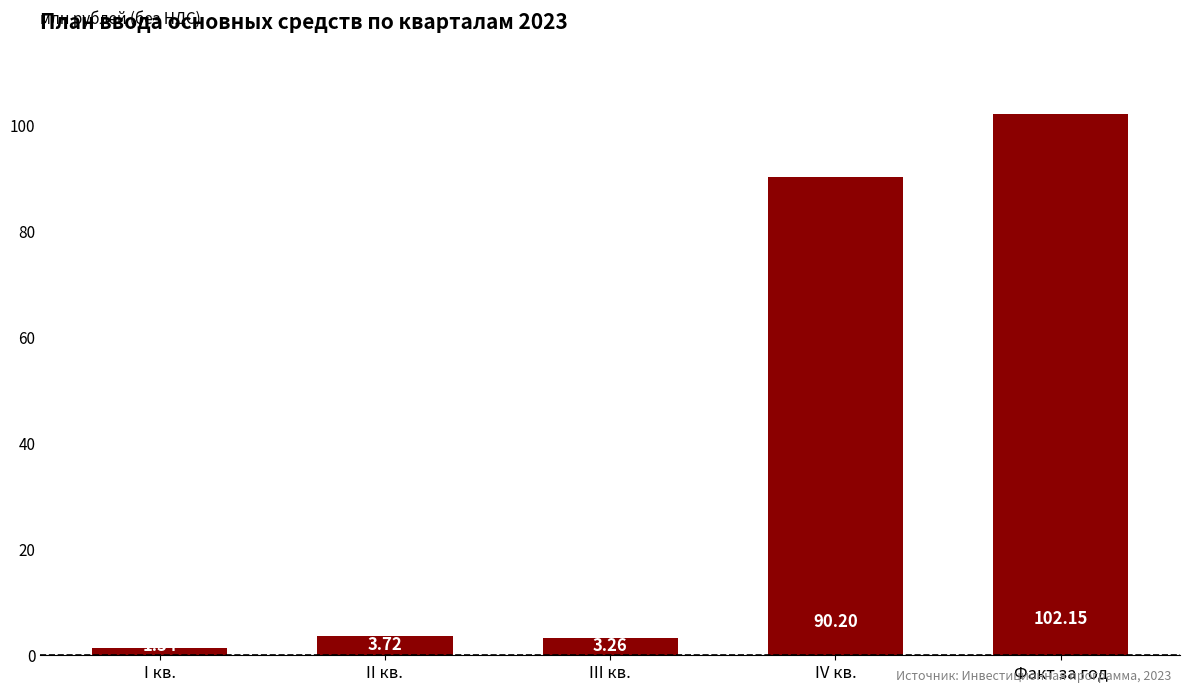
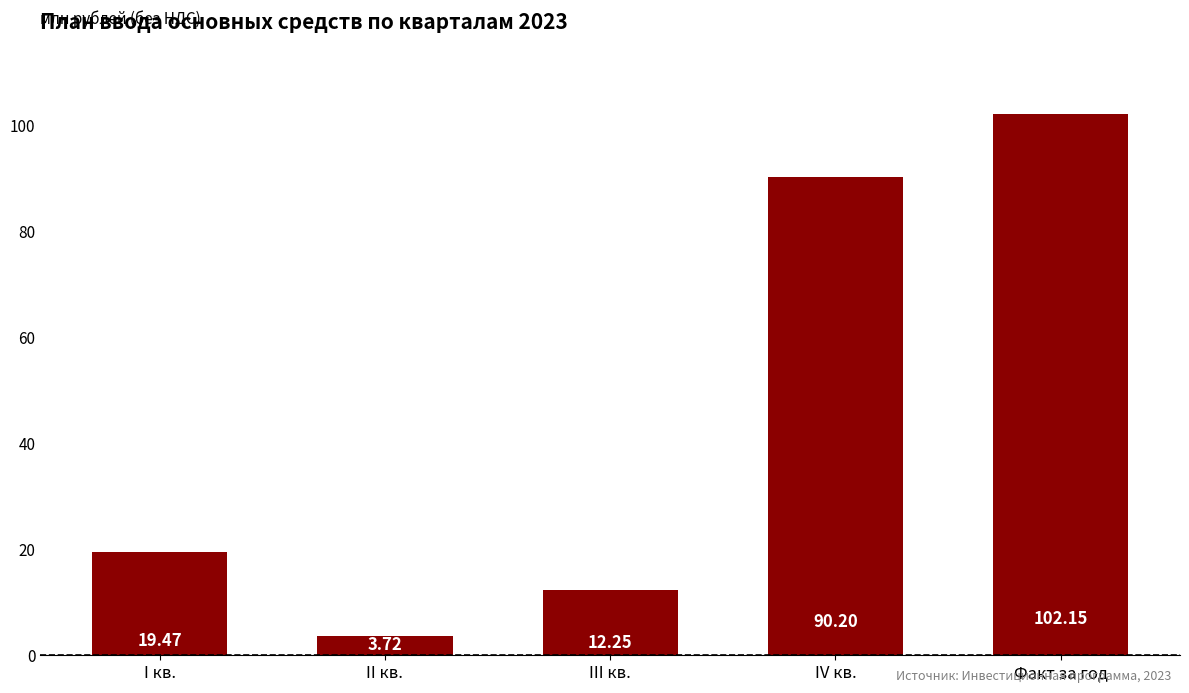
  {
-   "I кв.": 1,
+   "I кв.": 19,
    "II кв.": 3.72,
-   "III кв.": 3.26,
+   "III кв.": 12.25,
    "IV кв.": 90.20,
    "Факт за год": 102.15
  }
